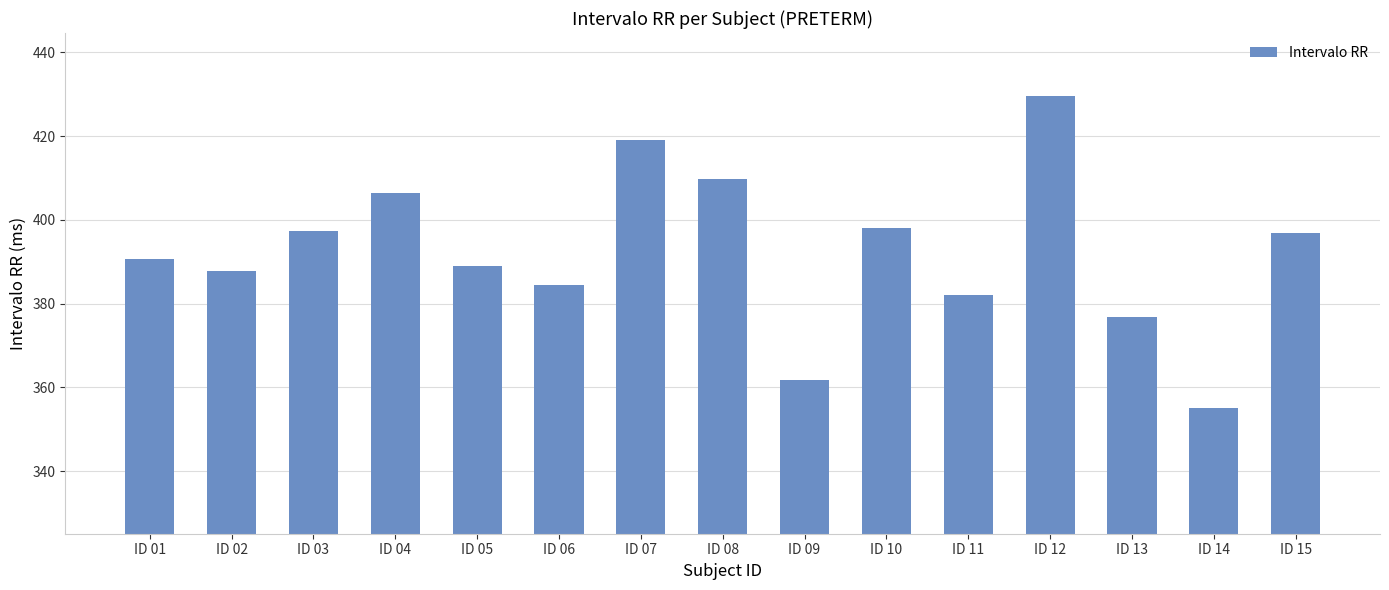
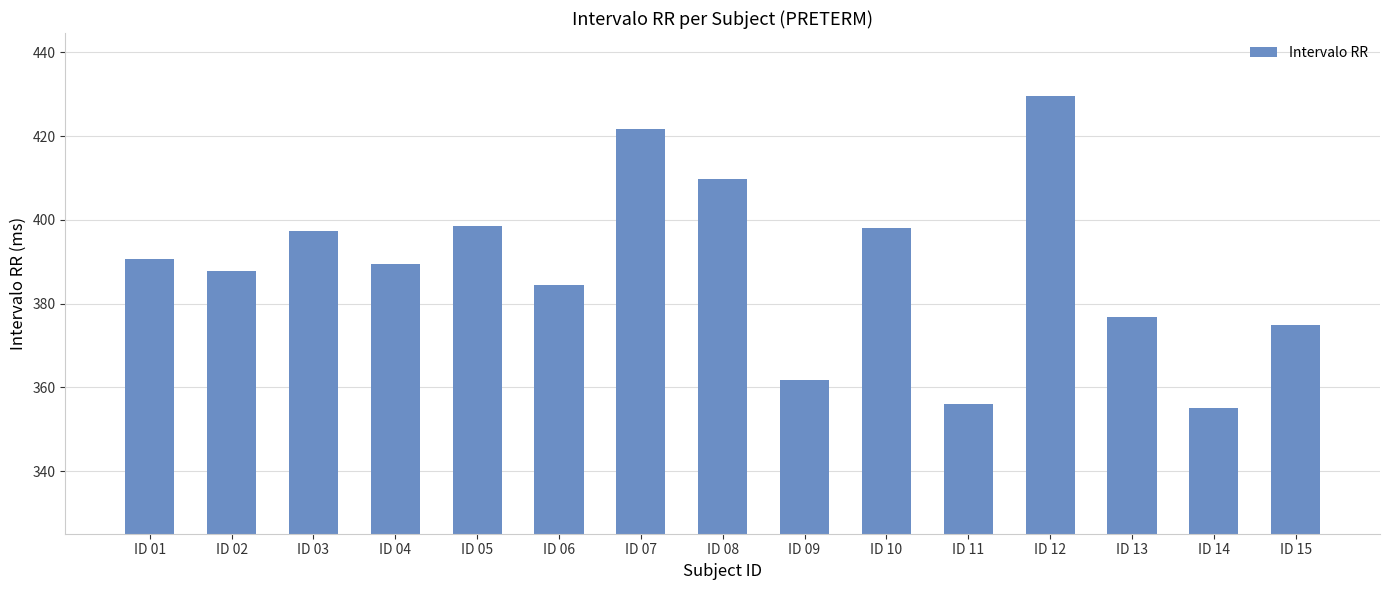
  {
    "ID 01": 391,
    "ID 02": 388,
    "ID 03": 397,
-   "ID 04": 406,
-   "ID 05": 389,
+   "ID 04": 389,
+   "ID 05": 399,
    "ID 06": 385,
-   "ID 07": 419,
+   "ID 07": 422,
    "ID 08": 410,
    "ID 09": 362,
    "ID 10": 398,
-   "ID 11": 382,
+   "ID 11": 356,
    "ID 12": 430,
    "ID 13": 377,
    "ID 14": 355,
-   "ID 15": 397
+   "ID 15": 375
  }
